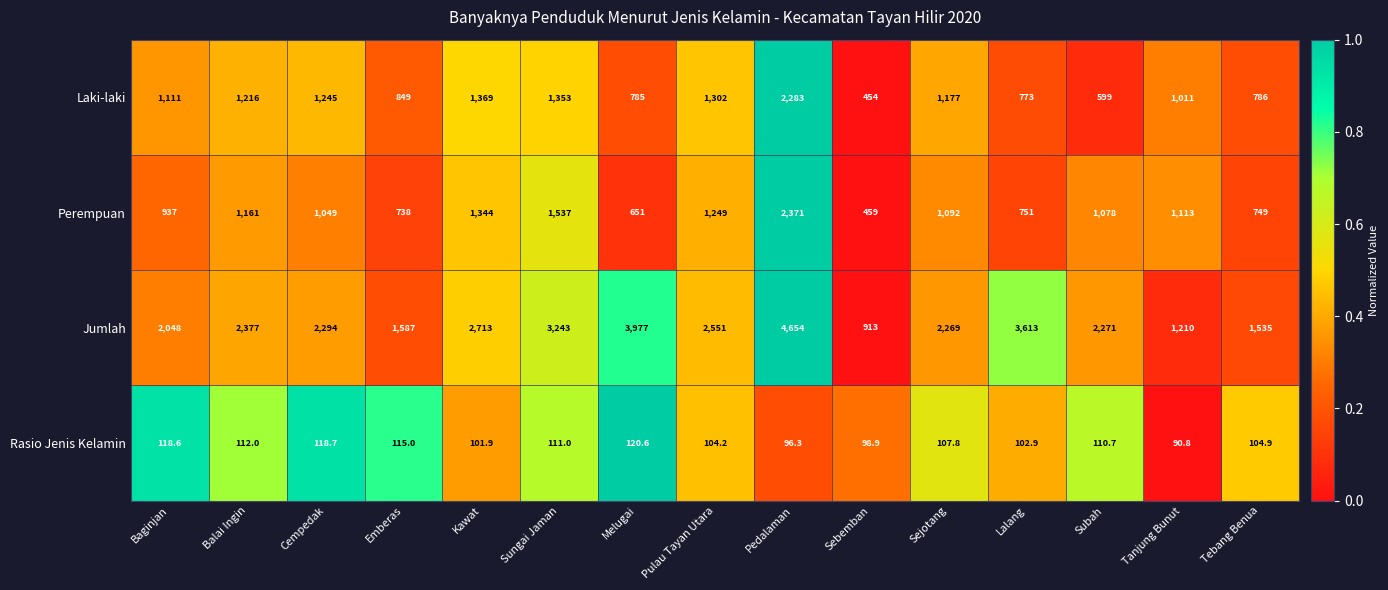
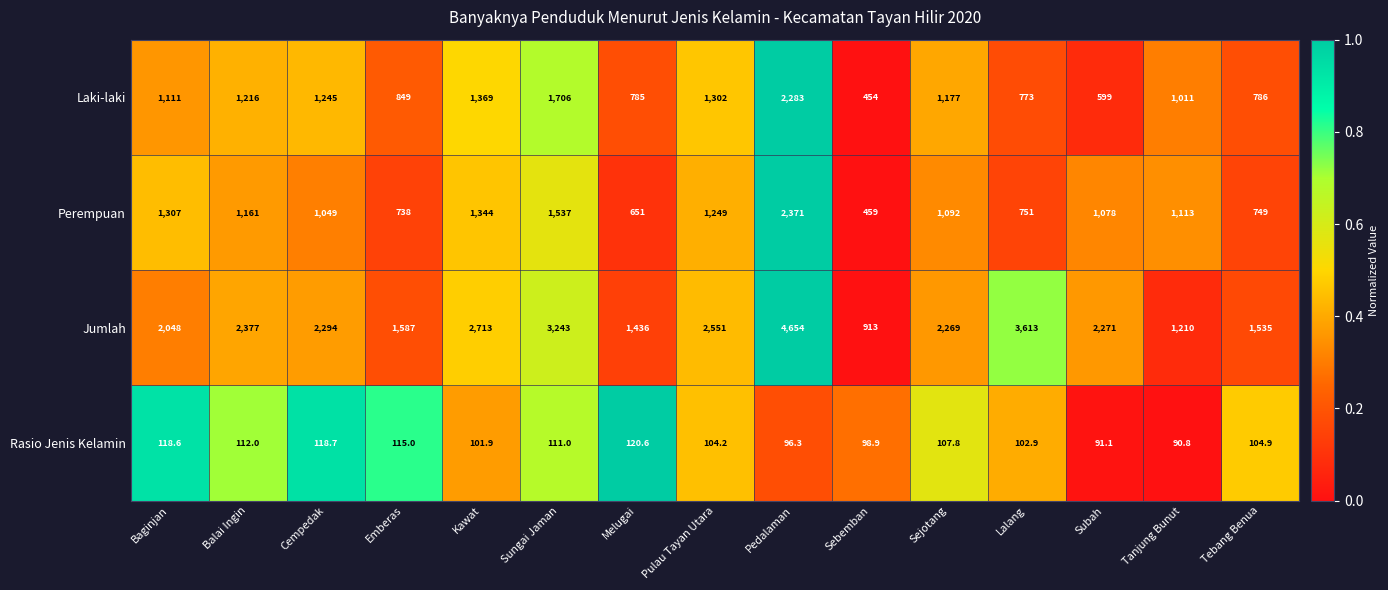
  {
    "Laki-laki": {
      "Baginjan": "1,111",
      "Balai Ingin": "1,216",
      "Cempedak": "1,245",
      "Emberas": "849",
      "Kawat": "1,369",
-     "Sungai Jaman": "1,353",
+     "Sungai Jaman": "1,706",
      "Melugai": "785",
      "Pulau Tayan Utara": "1,302",
      "Pedalaman": "2,283",
      "Sebemban": "454",
      "Sejotang": "1,177",
      "Lalang": "773",
      "Subah": "599",
      "Tanjung Bunut": "1,011",
      "Tebang Benua": "786"
    },
    "Perempuan": {
-     "Baginjan": "937",
+     "Baginjan": "1,307",
      "Balai Ingin": "1,161",
      "Cempedak": "1,049",
      "Emberas": "738",
      "Kawat": "1,344",
      "Sungai Jaman": "1,537",
      "Melugai": "651",
      "Pulau Tayan Utara": "1,249",
      "Pedalaman": "2,371",
      "Sebemban": "459",
      "Sejotang": "1,092",
      "Lalang": "751",
      "Subah": "1,078",
      "Tanjung Bunut": "1,113",
      "Tebang Benua": "749"
    },
    "Jumlah": {
      "Baginjan": "2,048",
      "Balai Ingin": "2,377",
      "Cempedak": "2,294",
      "Emberas": "1,587",
      "Kawat": "2,713",
      "Sungai Jaman": "3,243",
-     "Melugai": "3,977",
+     "Melugai": "1,436",
      "Pulau Tayan Utara": "2,551",
      "Pedalaman": "4,654",
      "Sebemban": "913",
      "Sejotang": "2,269",
      "Lalang": "3,613",
      "Subah": "2,271",
      "Tanjung Bunut": "1,210",
      "Tebang Benua": "1,535"
    },
    "Rasio Jenis Kelamin": {
      "Baginjan": "118.6",
      "Balai Ingin": "112.0",
      "Cempedak": "118.7",
      "Emberas": "115.0",
      "Kawat": "101.9",
      "Sungai Jaman": "111.0",
      "Melugai": "120.6",
      "Pulau Tayan Utara": "104.2",
      "Pedalaman": "96.3",
      "Sebemban": "98.9",
      "Sejotang": "107.8",
      "Lalang": "102.9",
-     "Subah": "110.7",
+     "Subah": "91.1",
      "Tanjung Bunut": "90.8",
      "Tebang Benua": "104.9"
    }
  }
